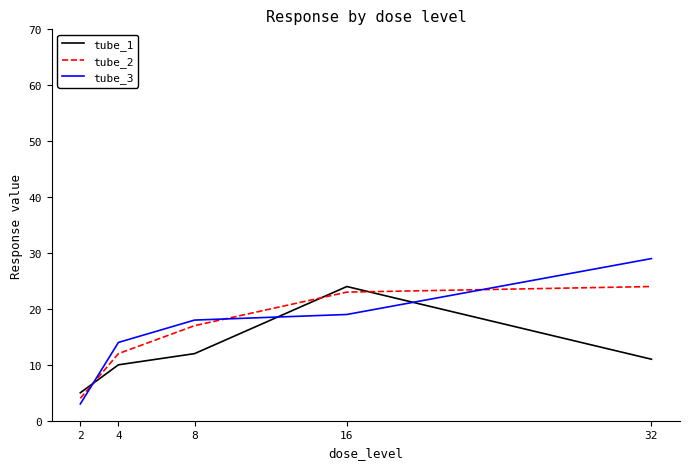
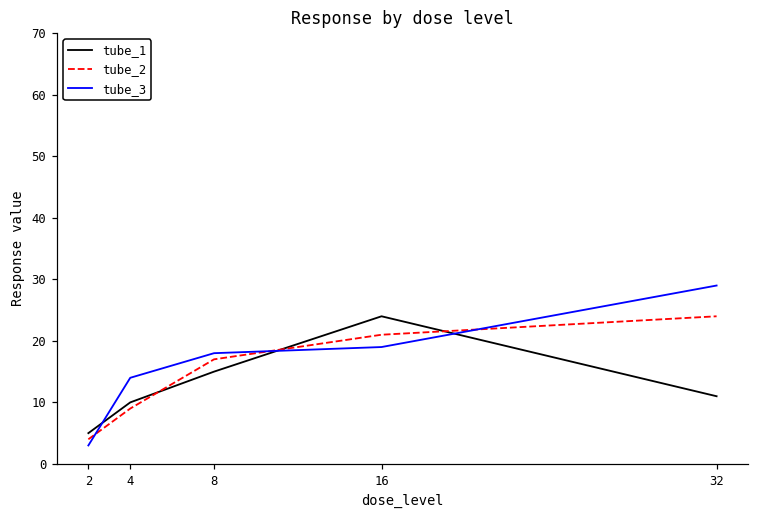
  {
    "tube_1": {
      "2": 5,
      "4": 10,
-     "8": 12,
+     "8": 15,
      "16": 24,
      "32": 11
    },
    "tube_2": {
      "2": 4,
-     "4": 12,
+     "4": 9,
      "8": 17,
-     "16": 23,
+     "16": 21,
      "32": 24
    },
    "tube_3": {
      "2": 3,
      "4": 14,
      "8": 18,
      "16": 19,
      "32": 29
    }
  }
